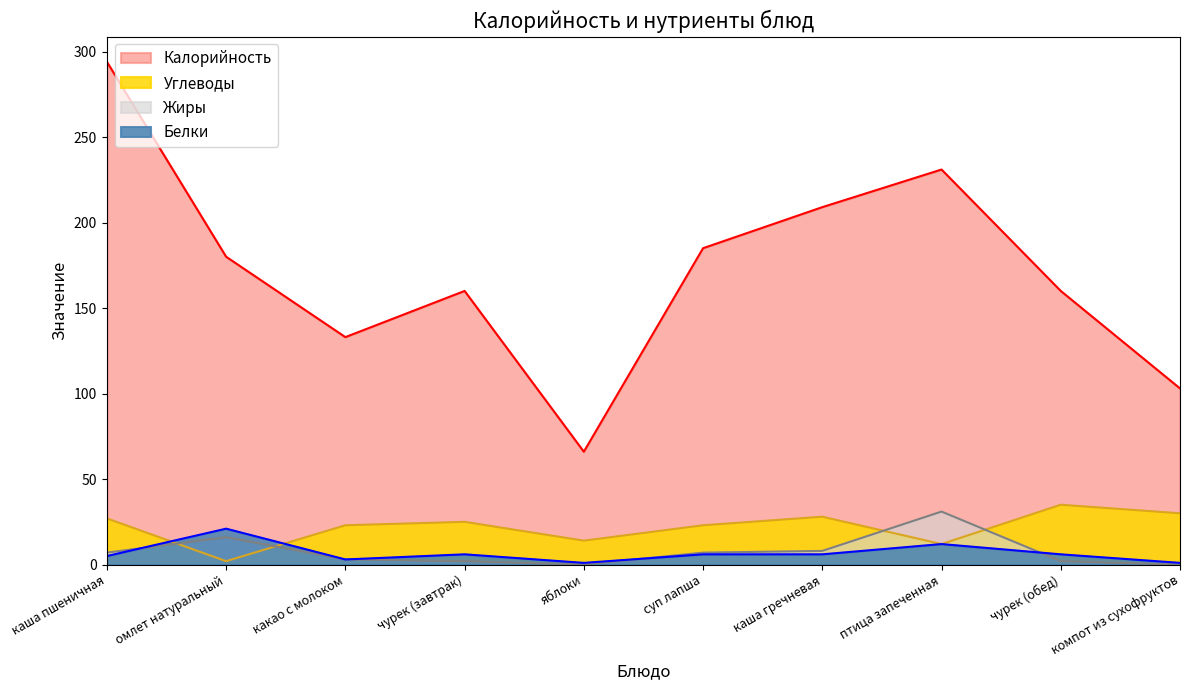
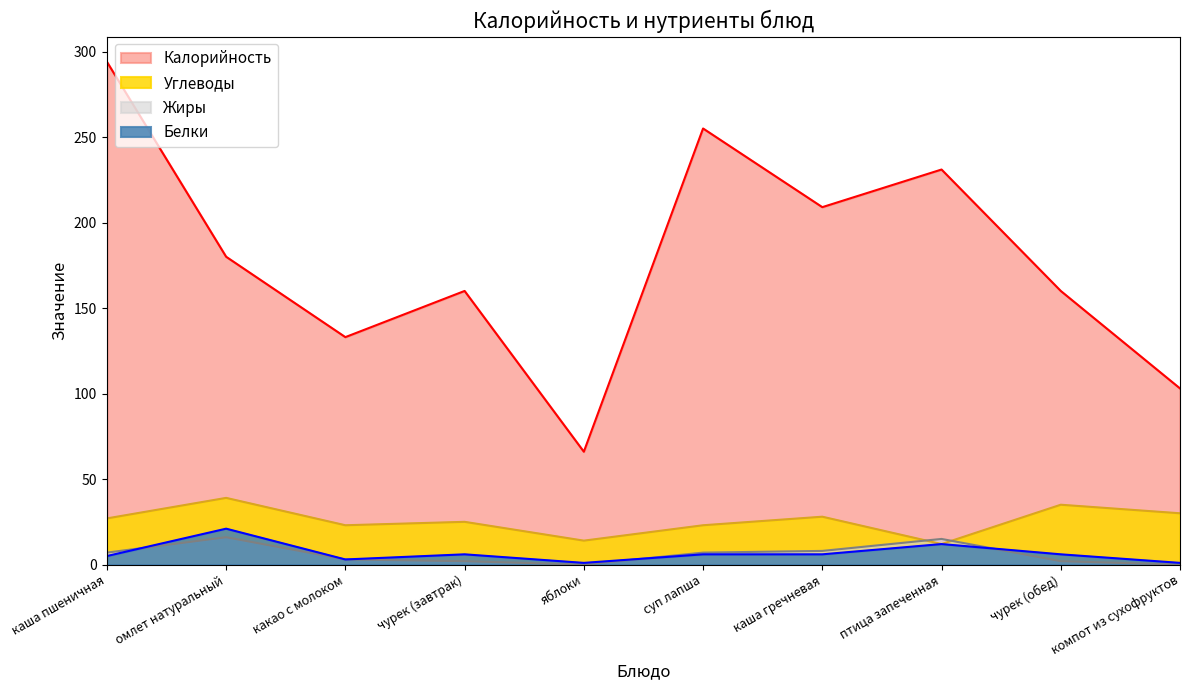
  {
    "Калорийность": {
      "каша пшеничная": 294,
      "омлет натуральный": 180,
      "какао с молоком": 133,
      "чурек (завтрак)": 160,
      "яблоки": 66,
-     "суп лапша": 185,
+     "суп лапша": 255,
      "каша гречневая": 209,
      "птица запеченная": 231,
      "чурек (обед)": 160,
      "компот из сухофруктов": 103
    },
    "Углеводы": {
      "каша пшеничная": 27,
-     "омлет натуральный": 2,
+     "омлет натуральный": 39,
      "какао с молоком": 23,
      "чурек (завтрак)": 25,
      "яблоки": 14,
      "суп лапша": 23,
      "каша гречневая": 28,
      "чурек (обед)": 35,
      "компот из сухофруктов": 30
    },
    "Жиры": {
      "каша пшеничная": 7,
      "омлет натуральный": 16,
      "чурек (завтрак)": 2,
      "каша гречневая": 8,
-     "птица запеченная": 31,
+     "птица запеченная": 15,
      "чурек (обед)": 2
    },
    "Белки": {
      "каша пшеничная": 5,
      "омлет натуральный": 21,
      "чурек (завтрак)": 6,
      "каша гречневая": 6,
      "чурек (обед)": 6
    }
  }
